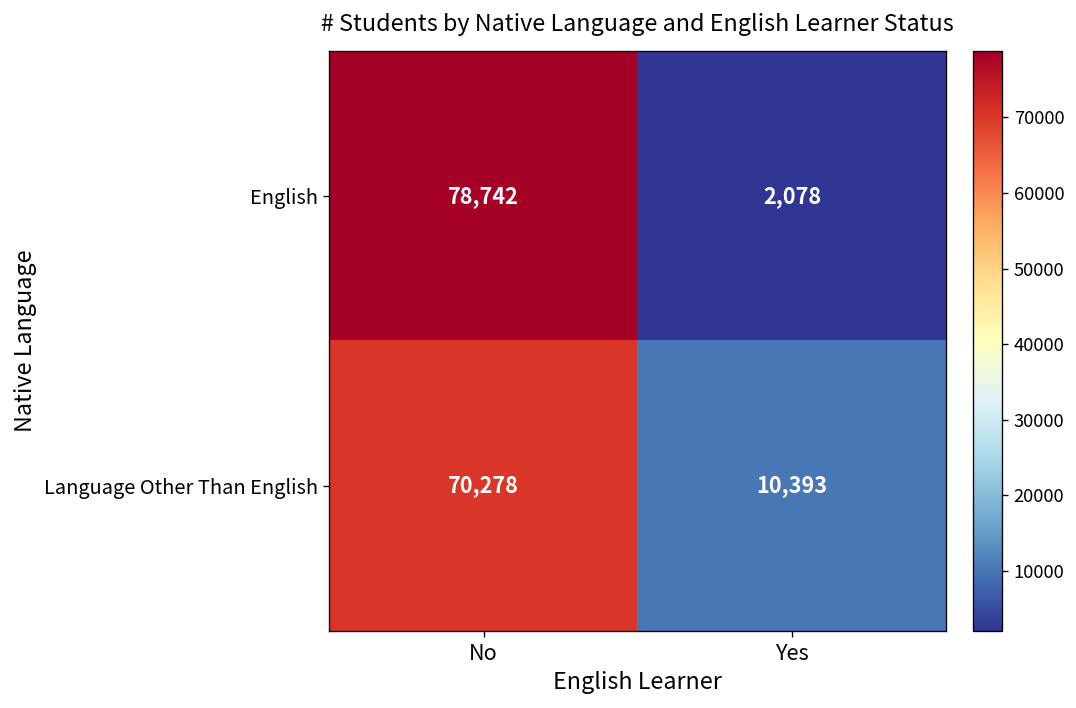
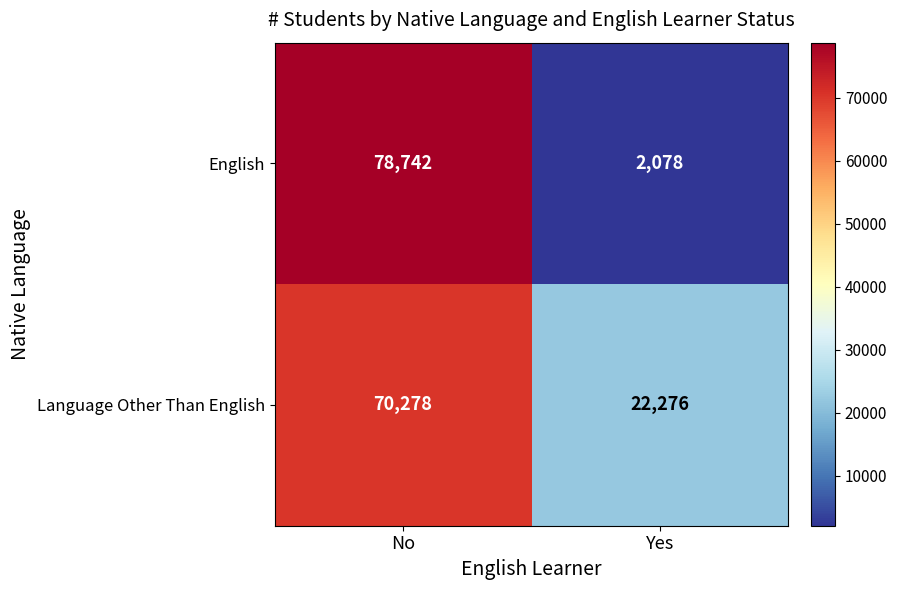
  {
    "English": {
      "No": "78,742",
      "Yes": "2,078"
    },
    "Language Other Than English": {
      "No": "70,278",
-     "Yes": "10,393"
+     "Yes": "22,276"
    }
  }
